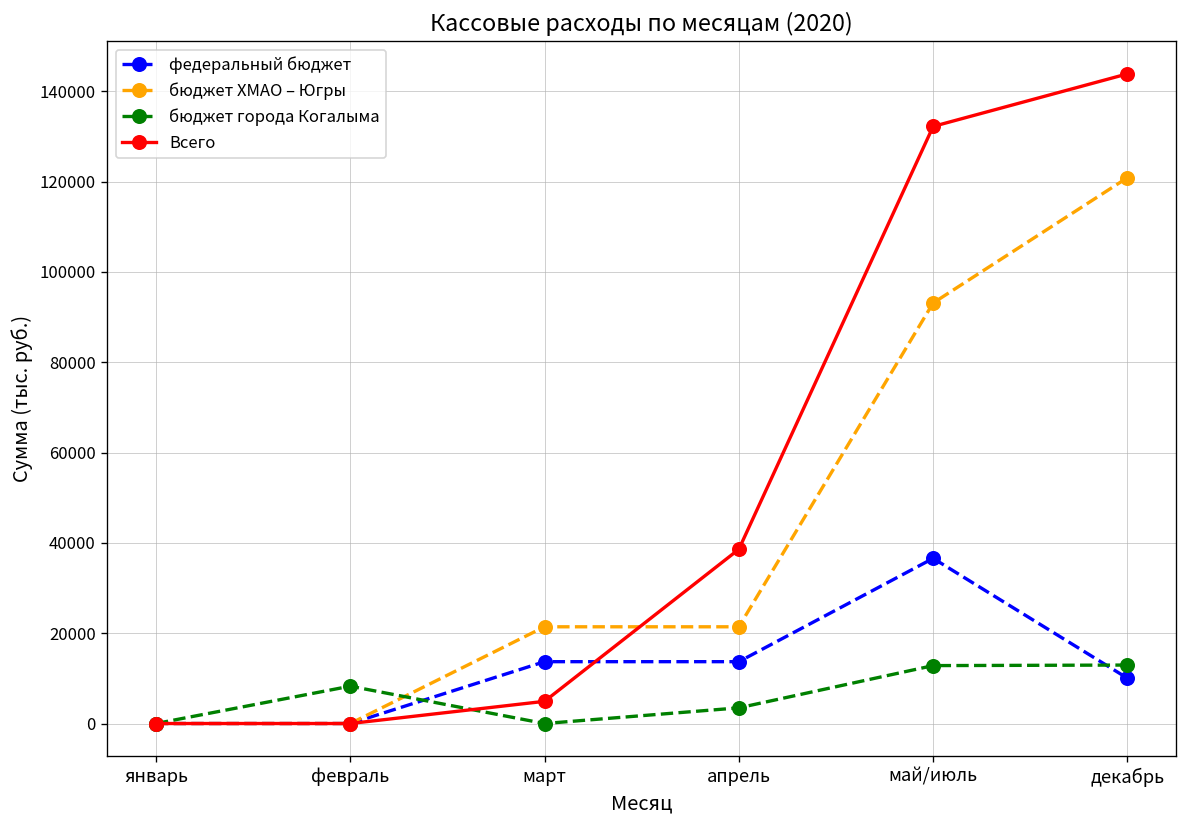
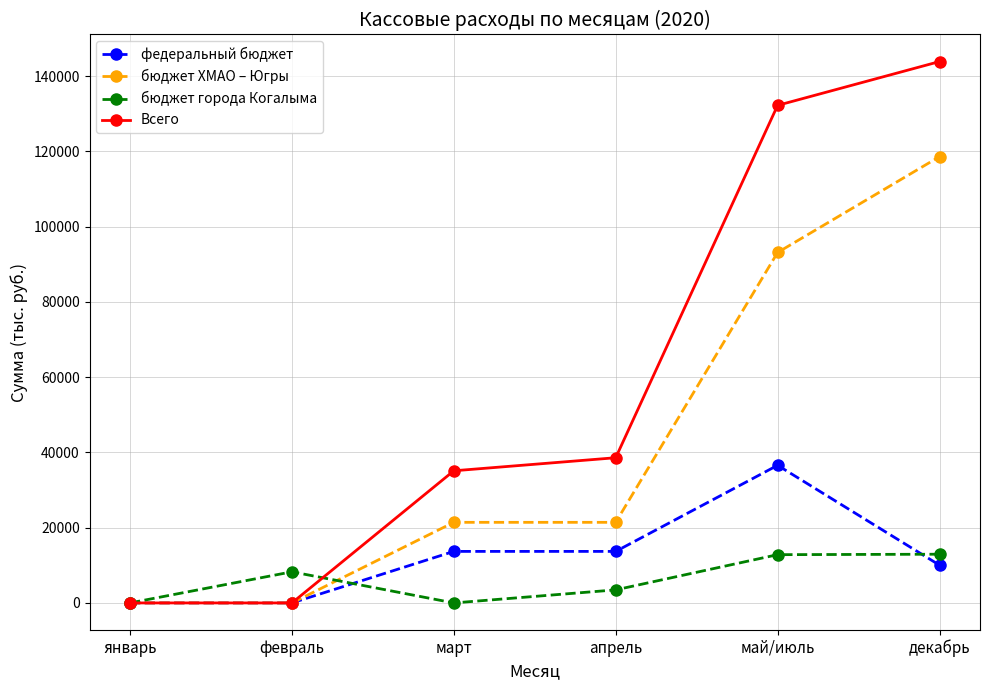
  {
    "федеральный бюджет": {
      "март": 14000,
      "апрель": 14000,
      "май/июль": 37000,
      "декабрь": 10000
    },
    "бюджет ХМАО – Югры": {
      "март": 21000,
      "апрель": 21000,
      "май/июль": 93000,
-     "декабрь": 121000
+     "декабрь": 119000
    },
    "бюджет города Когалыма": {
      "февраль": 8000,
      "март": 0,
      "апрель": 3000,
      "май/июль": 13000,
      "декабрь": 13000
    },
    "Всего": {
-     "март": 5000,
+     "март": 35000,
      "апрель": 39000,
      "май/июль": 132000,
      "декабрь": 144000
    }
  }
